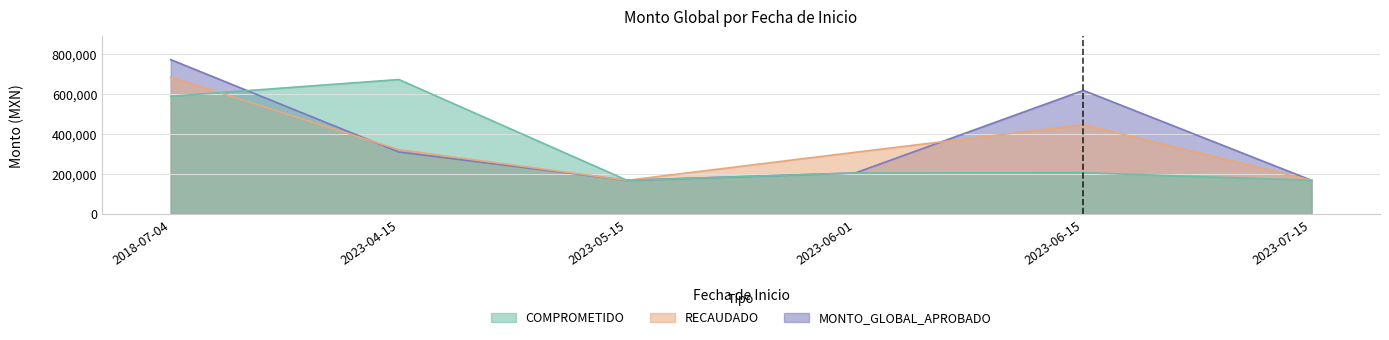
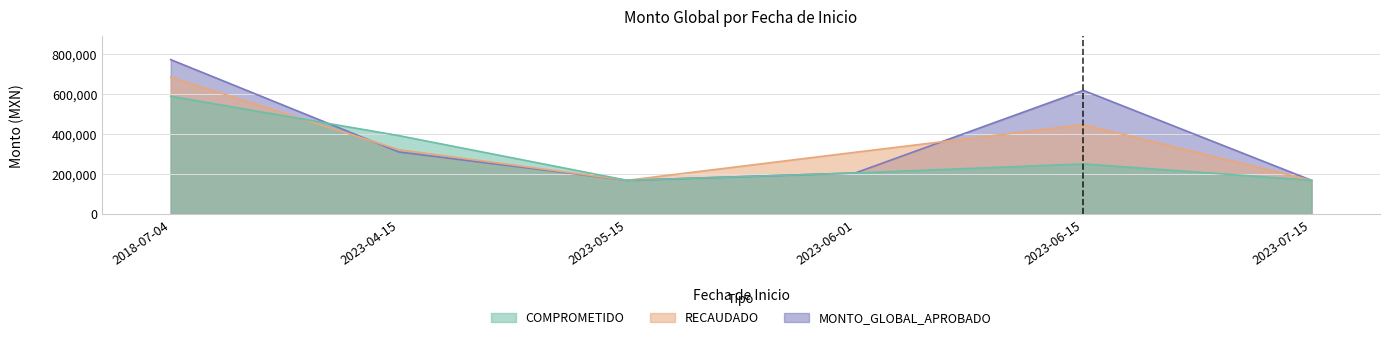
  {
    "MONTO_GLOBAL_APROBADO": {
      "2018-07-04": "770,000",
      "2023-06-15": "620,000"
    },
    "RECAUDADO": {
      "2018-07-04": "690,000",
      "2023-06-01": "310,000",
      "2023-06-15": "450,000"
    },
    "COMPROMETIDO": {
      "2018-07-04": "590,000",
-     "2023-04-15": "670,000",
-     "2023-06-15": "210,000"
+     "2023-04-15": "390,000",
+     "2023-06-15": "250,000"
    }
  }
